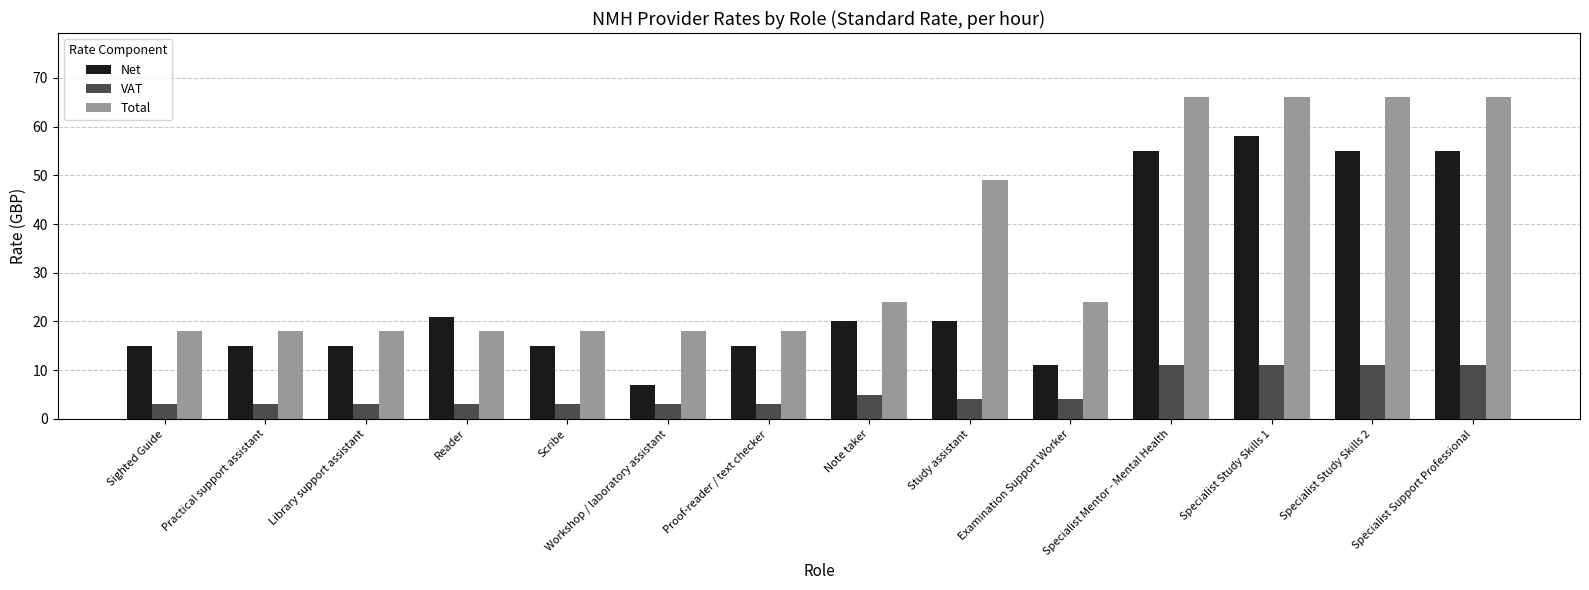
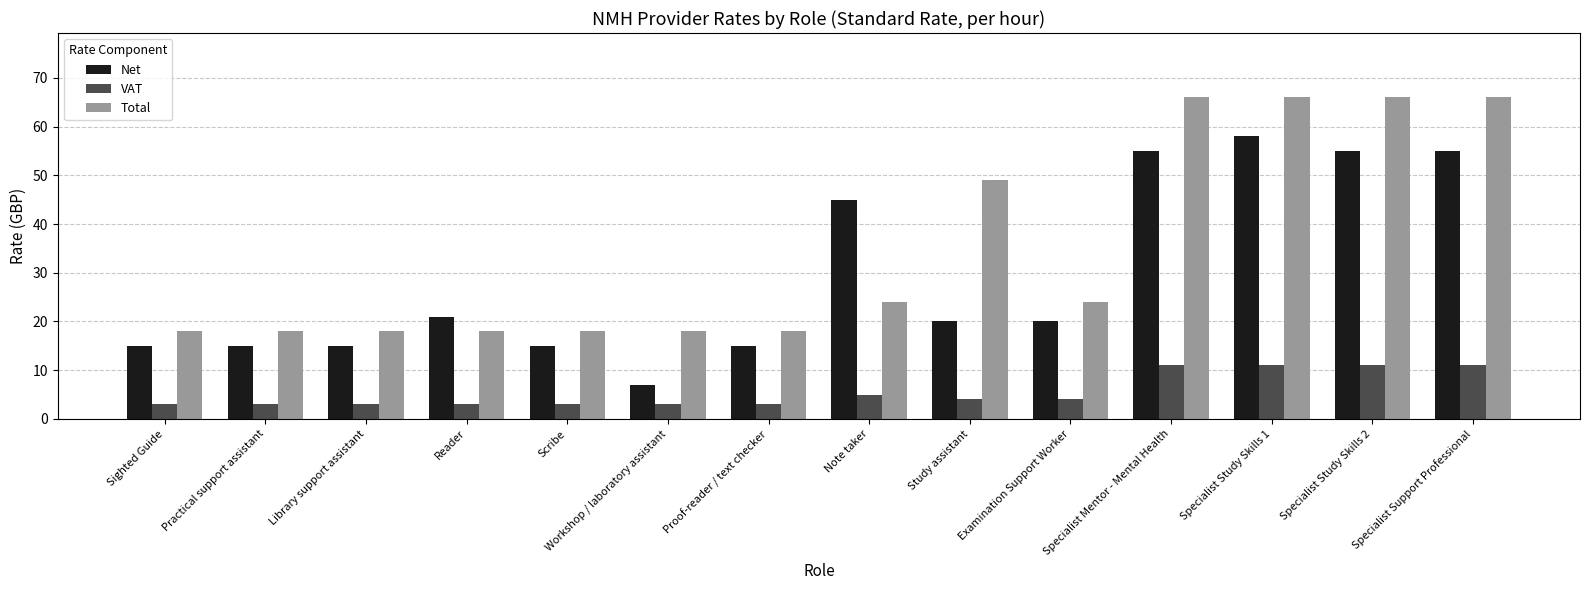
  {
    "Net": {
      "Sighted Guide": 15,
      "Practical support assistant": 15,
      "Library support assistant": 15,
      "Reader": 21,
      "Scribe": 15,
      "Workshop / laboratory assistant": 7,
      "Proof-reader / text checker": 15,
-     "Note taker": 20,
+     "Note taker": 45,
      "Study assistant": 20,
-     "Examination Support Worker": 11,
+     "Examination Support Worker": 20,
      "Specialist Mentor - Mental Health": 55,
      "Specialist Study Skills 1": 58,
      "Specialist Study Skills 2": 55,
      "Specialist Support Professional": 55
    },
    "VAT": {
      "Sighted Guide": 3,
      "Practical support assistant": 3,
      "Library support assistant": 3,
      "Reader": 3,
      "Scribe": 3,
      "Workshop / laboratory assistant": 3,
      "Proof-reader / text checker": 3,
      "Note taker": 5,
      "Study assistant": 4,
      "Examination Support Worker": 4,
      "Specialist Mentor - Mental Health": 11,
      "Specialist Study Skills 1": 11,
      "Specialist Study Skills 2": 11,
      "Specialist Support Professional": 11
    },
    "Total": {
      "Sighted Guide": 18,
      "Practical support assistant": 18,
      "Library support assistant": 18,
      "Reader": 18,
      "Scribe": 18,
      "Workshop / laboratory assistant": 18,
      "Proof-reader / text checker": 18,
      "Note taker": 24,
      "Study assistant": 49,
      "Examination Support Worker": 24,
      "Specialist Mentor - Mental Health": 66,
      "Specialist Study Skills 1": 66,
      "Specialist Study Skills 2": 66,
      "Specialist Support Professional": 66
    }
  }
